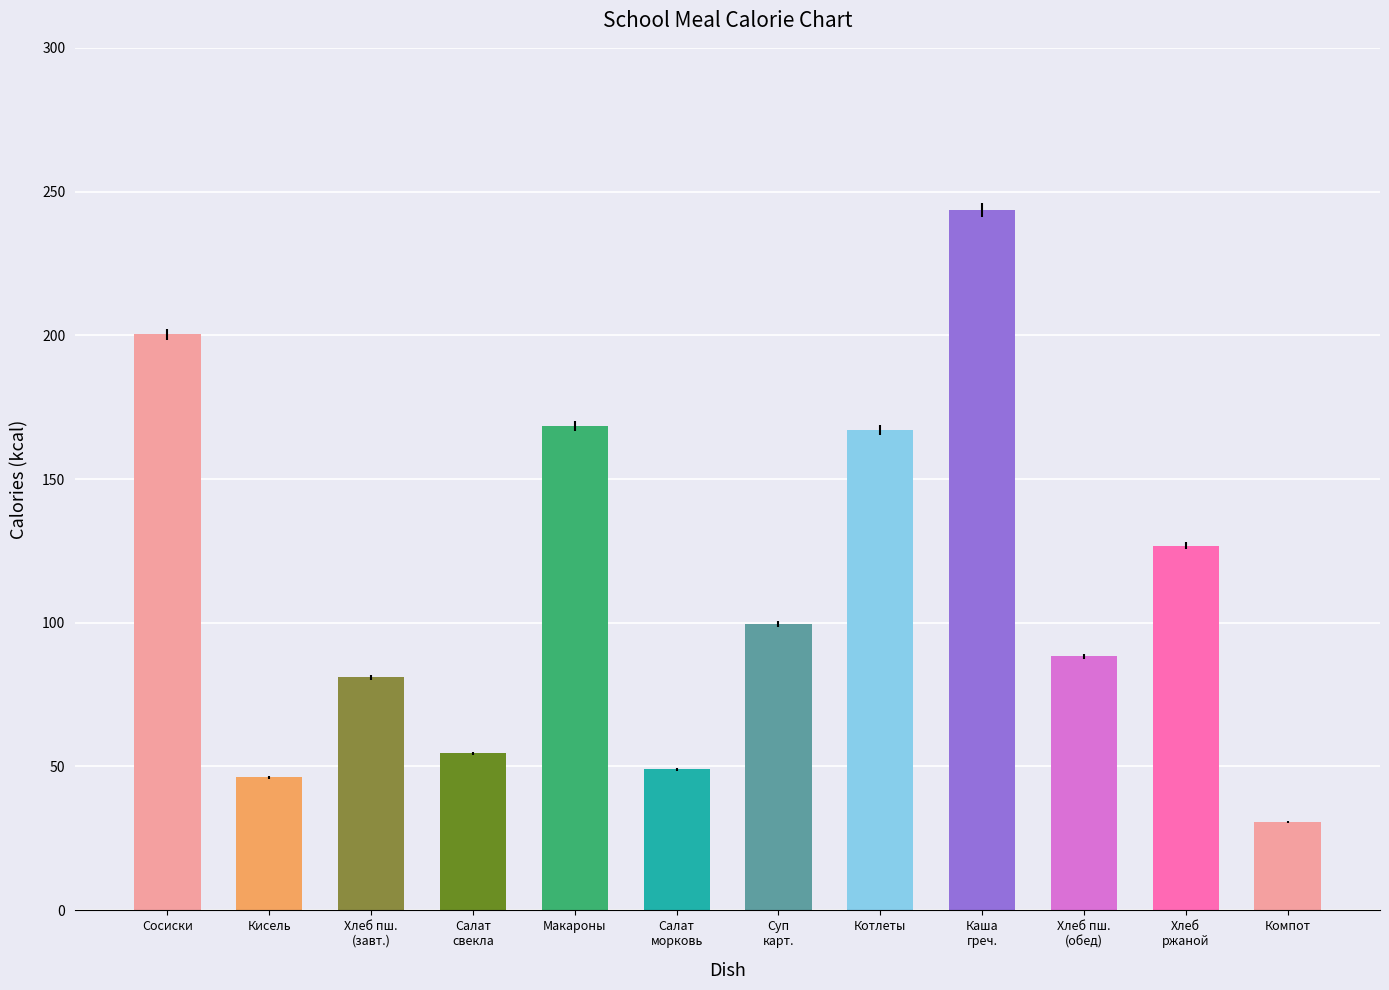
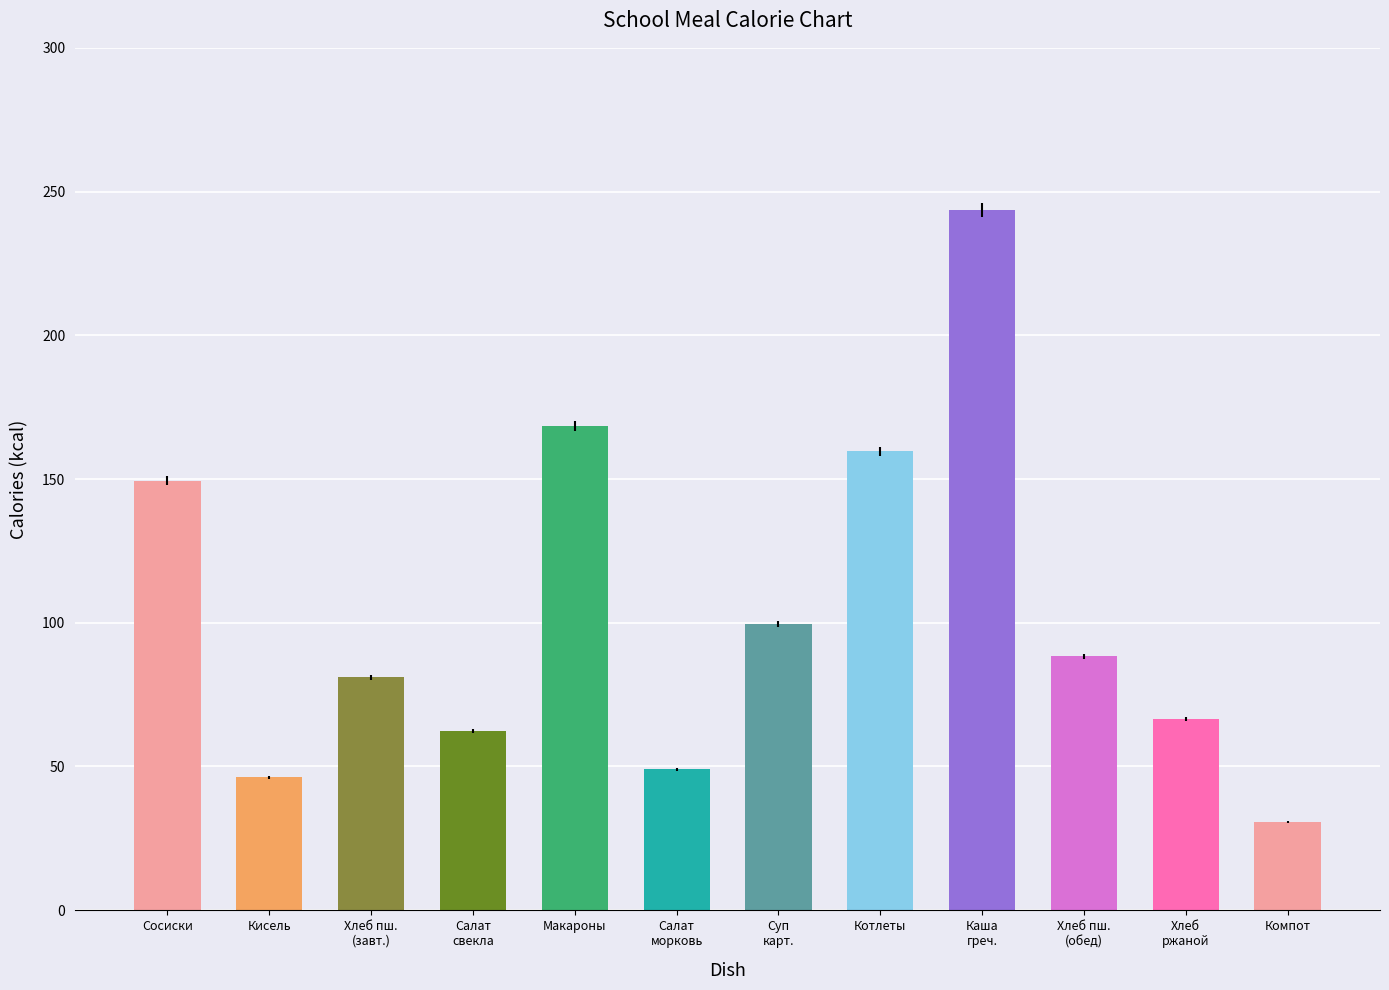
  {
-   "Сосиски": 200,
+   "Сосиски": 149,
    "Кисель": 46,
    "Хлеб пш. (завт.)": 81,
-   "Салат свекла": 55,
+   "Салат свекла": 62,
    "Макароны": 168,
    "Салат морковь": 49,
    "Суп карт.": 99,
-   "Котлеты": 167,
+   "Котлеты": 160,
    "Каша греч.": 244,
    "Хлеб пш. (обед)": 88,
-   "Хлеб ржаной": 127,
+   "Хлеб ржаной": 67,
    "Компот": 31
  }
